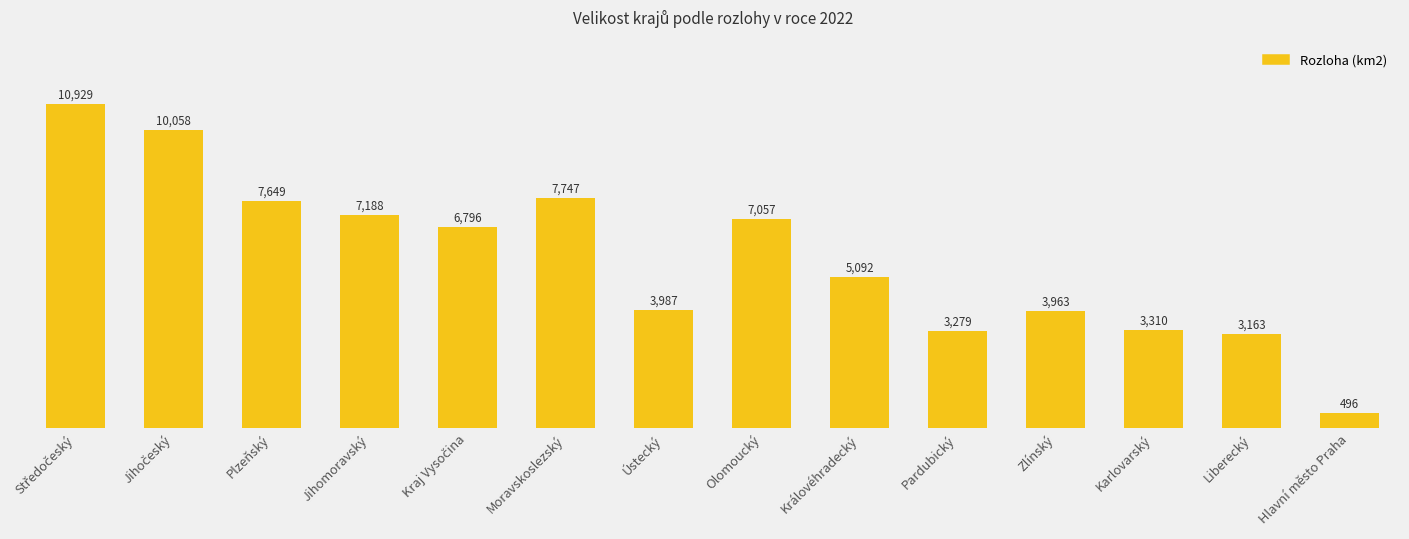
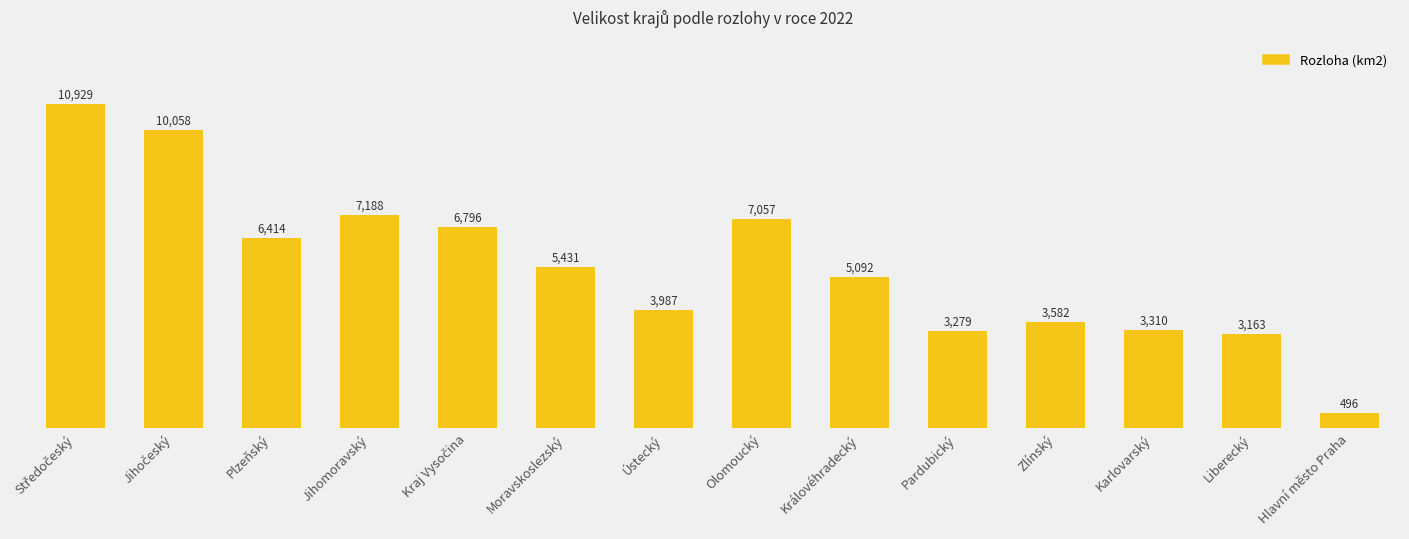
  {
    "Středočeský": "10,929",
    "Jihočeský": "10,058",
-   "Plzeňský": "7,649",
+   "Plzeňský": "6,414",
    "Jihomoravský": "7,188",
    "Kraj Vysočina": "6,796",
-   "Moravskoslezský": "7,747",
+   "Moravskoslezský": "5,431",
    "Ústecký": "3,987",
    "Olomoucký": "7,057",
    "Královéhradecký": "5,092",
    "Pardubický": "3,279",
-   "Zlínský": "3,963",
+   "Zlínský": "3,582",
    "Karlovarský": "3,310",
    "Liberecký": "3,163",
    "Hlavní město Praha": "496"
  }
